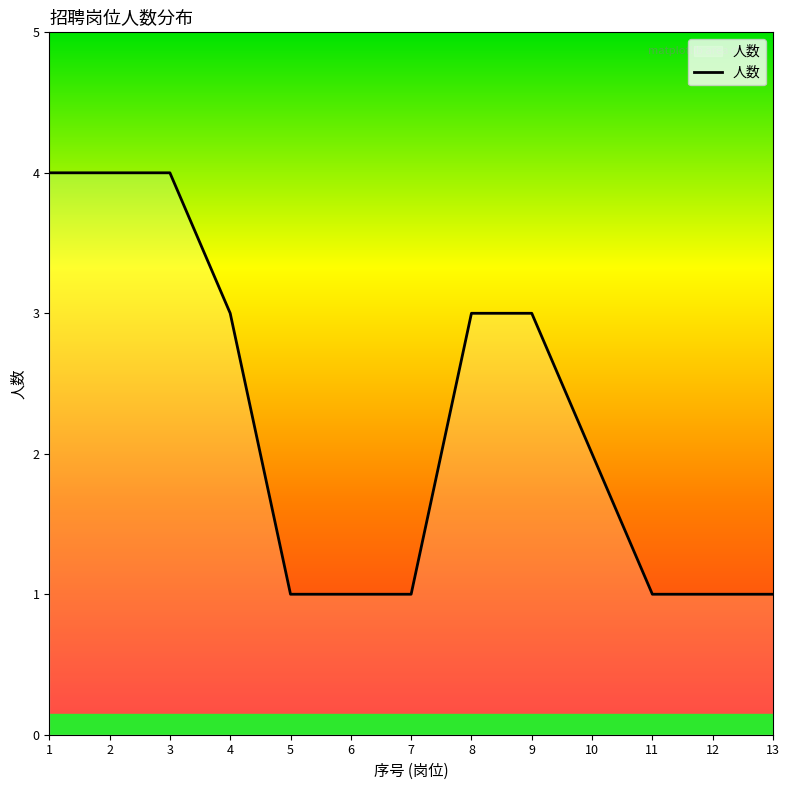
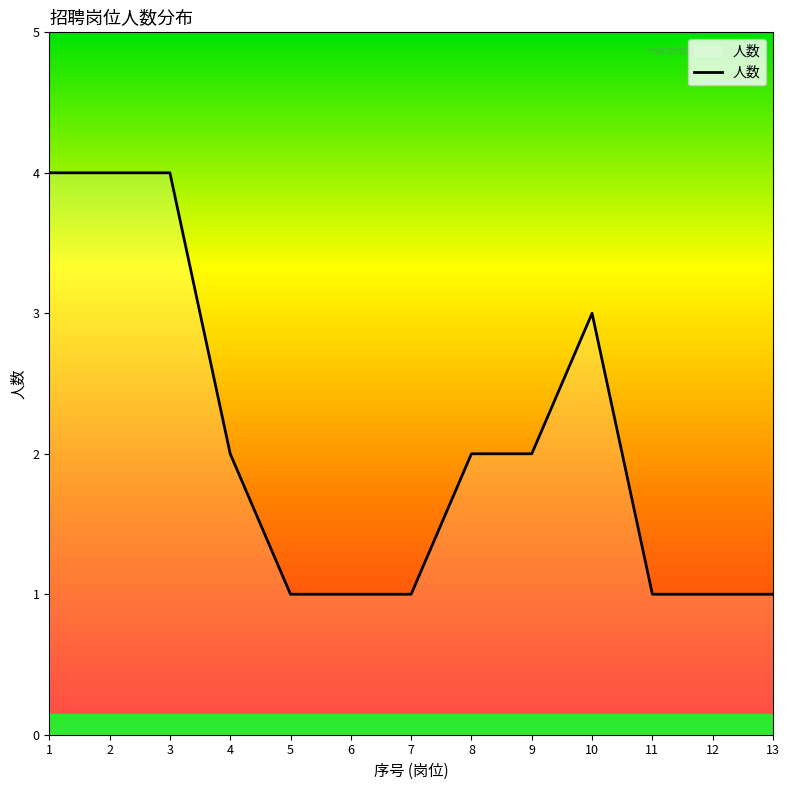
  {
    "1": 4,
    "2": 4,
    "3": 4,
-   "4": 3,
+   "4": 2,
    "5": 1,
    "6": 1,
    "7": 1,
-   "8": 3,
-   "9": 3,
-   "10": 2,
+   "8": 2,
+   "9": 2,
+   "10": 3,
    "11": 1,
    "12": 1,
    "13": 1
  }
